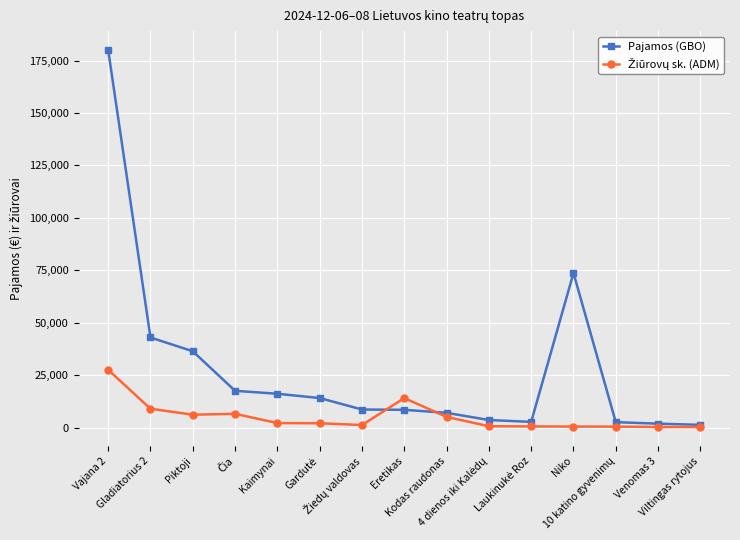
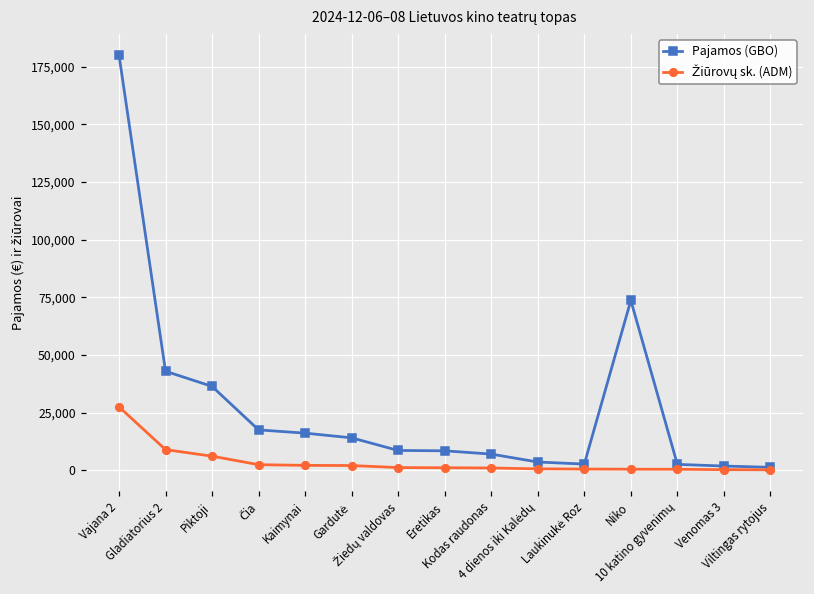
  {
    "Pajamos (GBO)": {
      "Vajana 2": "180,000",
      "Gladiatorius 2": "43,000",
      "Piktoji": "36,000",
      "Čia": "18,000",
      "Kaimynai": "16,000",
      "Gardutė": "14,000",
      "Žiedų valdovas": "9,000",
      "Eretikas": "8,000",
      "Kodas raudonas": "7,000",
      "4 dienos iki Kalėdų": "4,000",
      "Laukinukė Roz": "3,000",
      "Niko": "74,000",
      "10 katino gyvenimų": "3,000",
      "Venomas 3": "2,000"
    },
    "Žiūrovų sk. (ADM)": {
      "Vajana 2": "28,000",
      "Gladiatorius 2": "9,000",
      "Piktoji": "6,000",
-     "Čia": "7,000",
+     "Čia": "2,000",
      "Kaimynai": "2,000",
      "Gardutė": "2,000",
      "Žiedų valdovas": "1,000",
-     "Eretikas": "14,000",
-     "Kodas raudonas": "5,000",
+     "Eretikas": "1,000",
+     "Kodas raudonas": "1,000",
      "4 dienos iki Kalėdų": "1,000",
      "Laukinukė Roz": "1,000",
      "Niko": "0",
      "10 katino gyvenimų": "0",
      "Venomas 3": "0"
    }
  }
